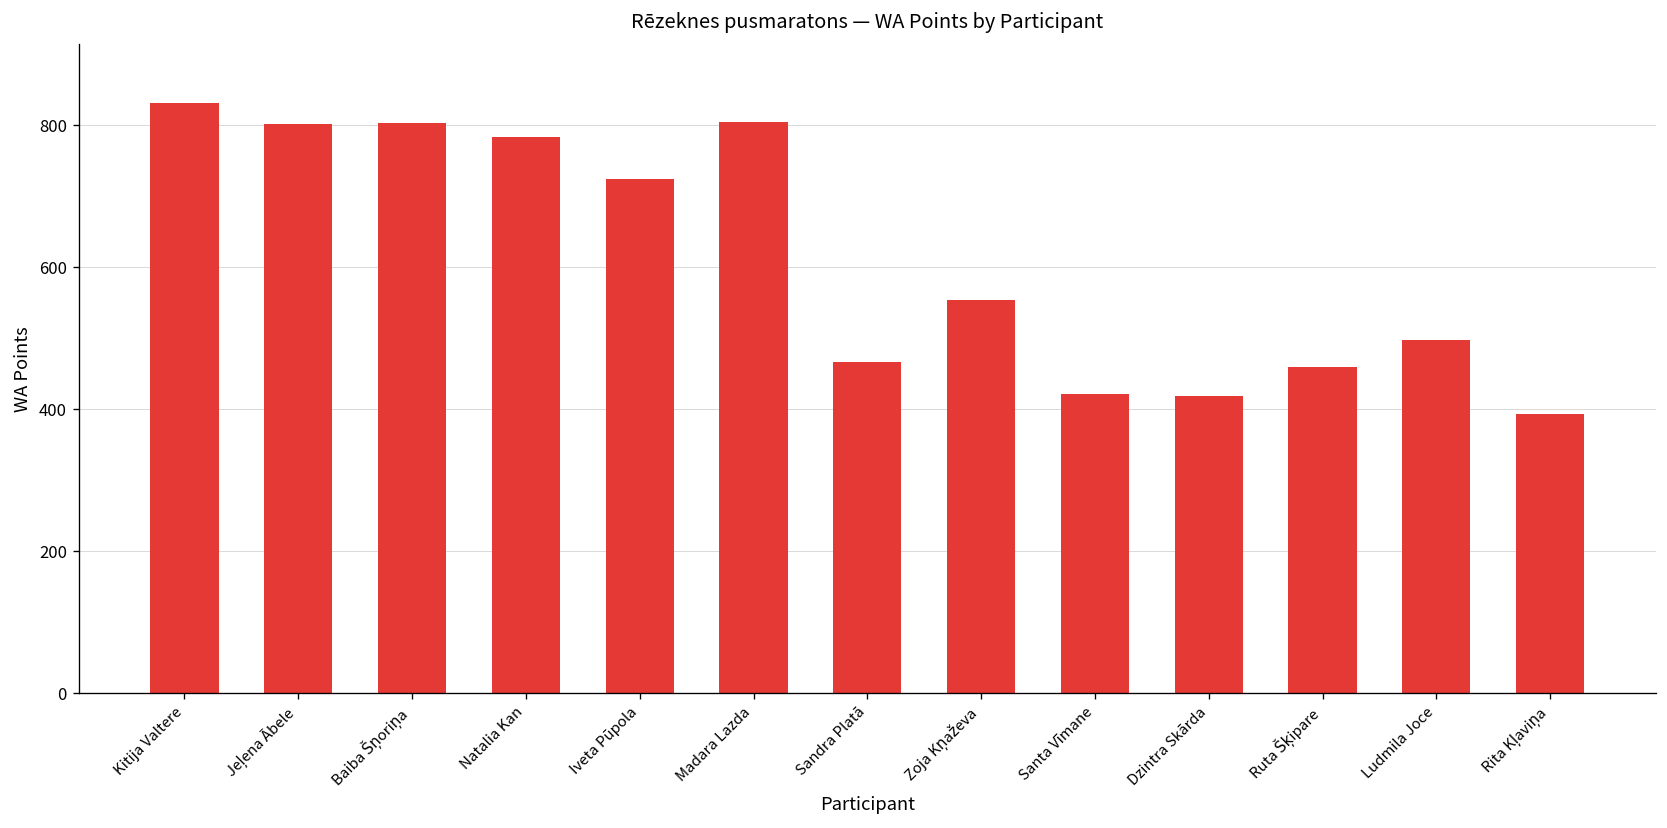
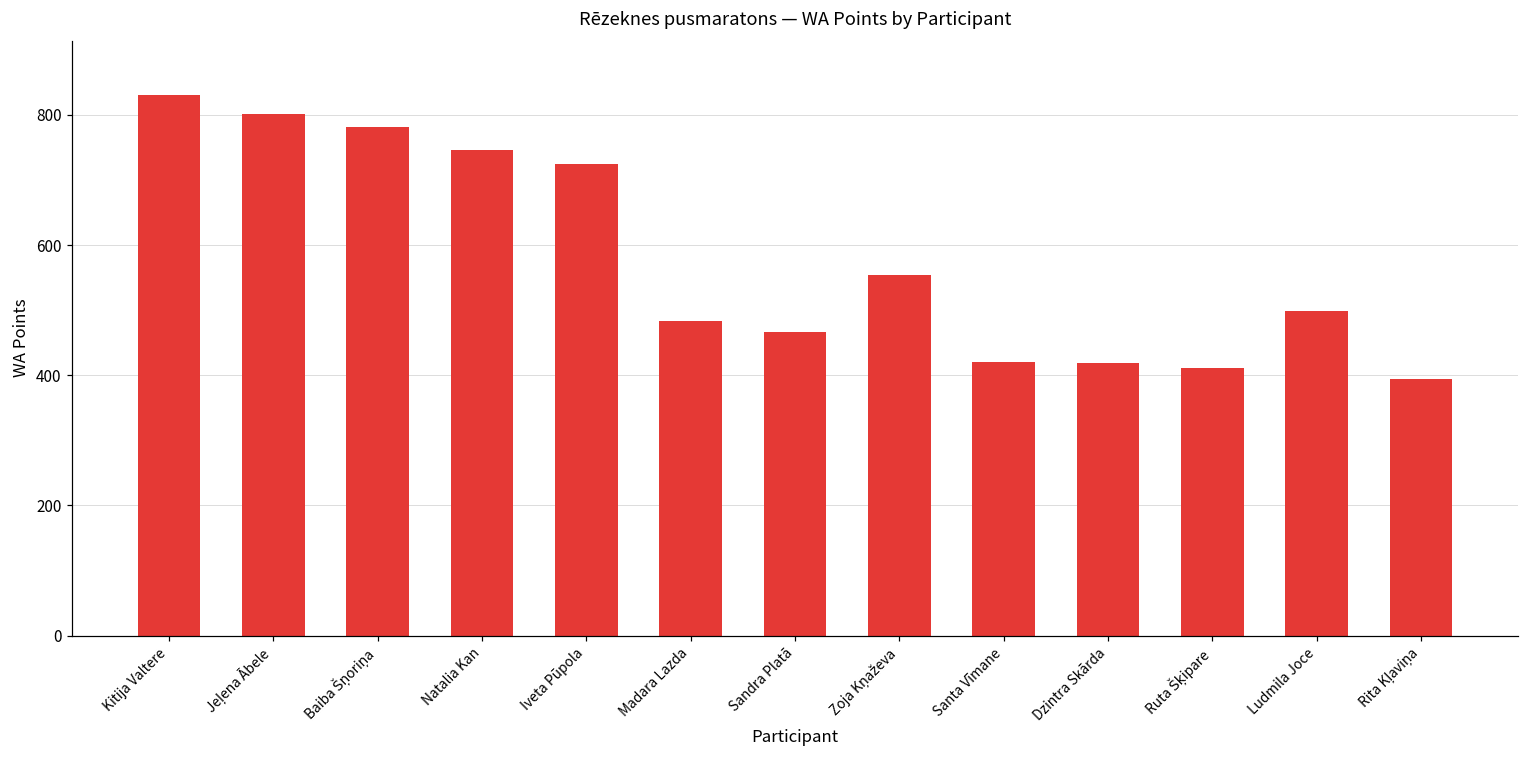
  {
    "Kitija Valtere": 830,
    "Jeļena Ābele": 800,
-   "Baiba Šņoriņa": 800,
-   "Natalia Kan": 780,
+   "Baiba Šņoriņa": 780,
+   "Natalia Kan": 750,
    "Iveta Pūpola": 730,
-   "Madara Lazda": 810,
+   "Madara Lazda": 480,
    "Sandra Platā": 470,
    "Zoja Kņaževa": 550,
    "Santa Vīmane": 420,
    "Dzintra Skārda": 420,
-   "Ruta Šķipare": 460,
+   "Ruta Šķipare": 410,
    "Ludmila Joce": 500,
    "Rita Kļaviņa": 390
  }
